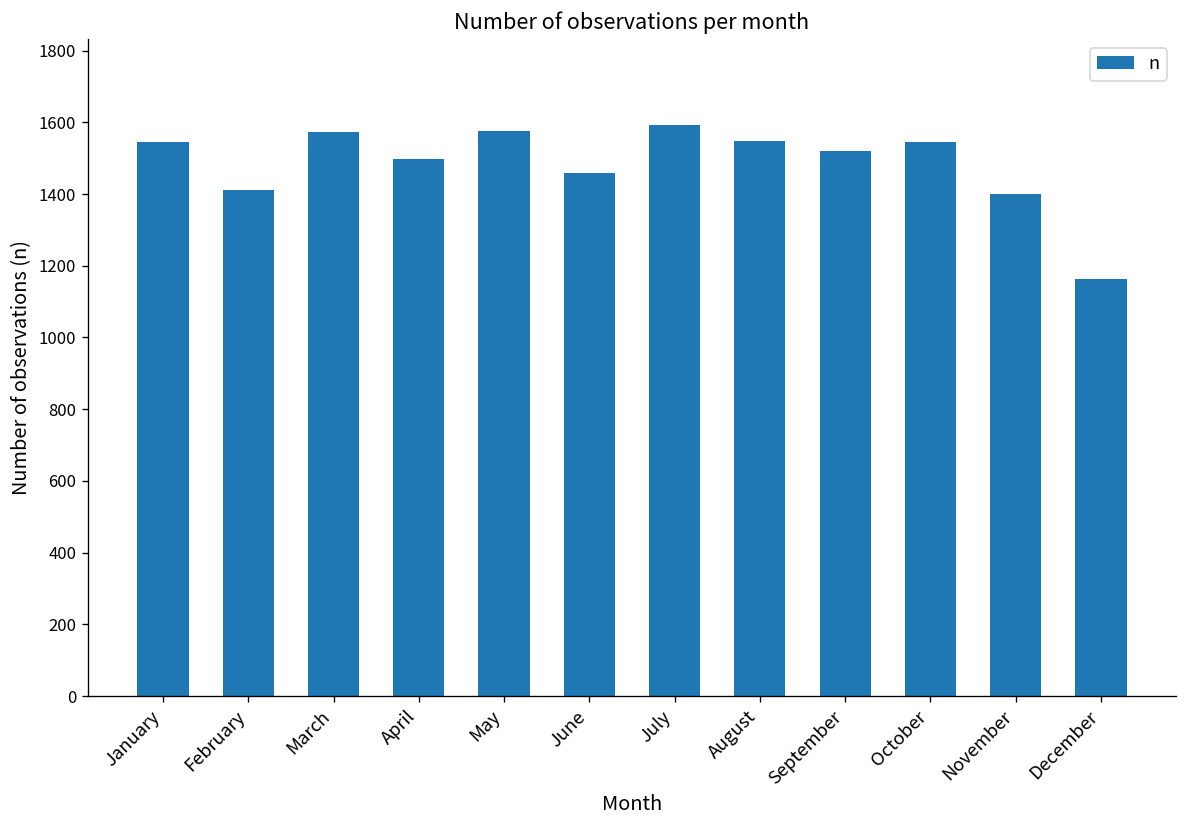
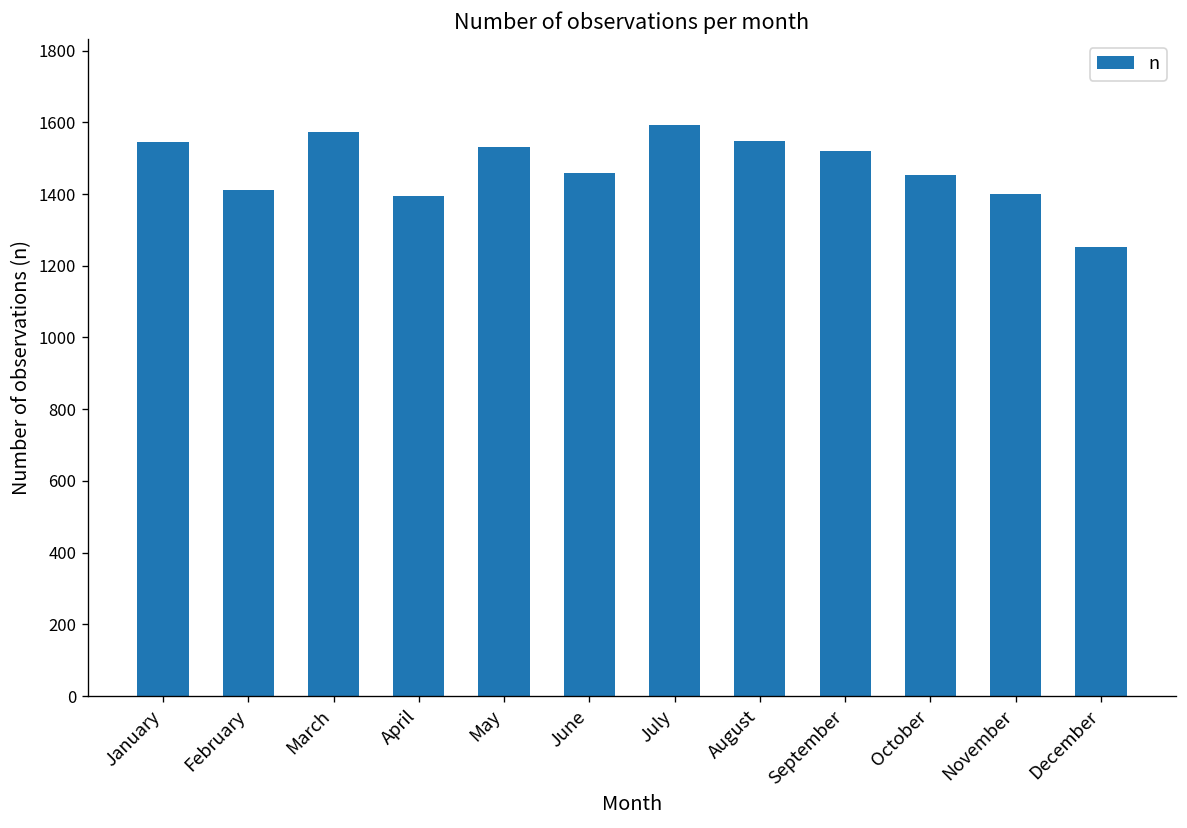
  {
    "January": 1550,
    "February": 1410,
    "March": 1570,
-   "April": 1500,
-   "May": 1580,
+   "April": 1400,
+   "May": 1530,
    "June": 1460,
    "July": 1590,
    "August": 1550,
    "September": 1520,
-   "October": 1550,
+   "October": 1450,
    "November": 1400,
-   "December": 1160
+   "December": 1250
  }
